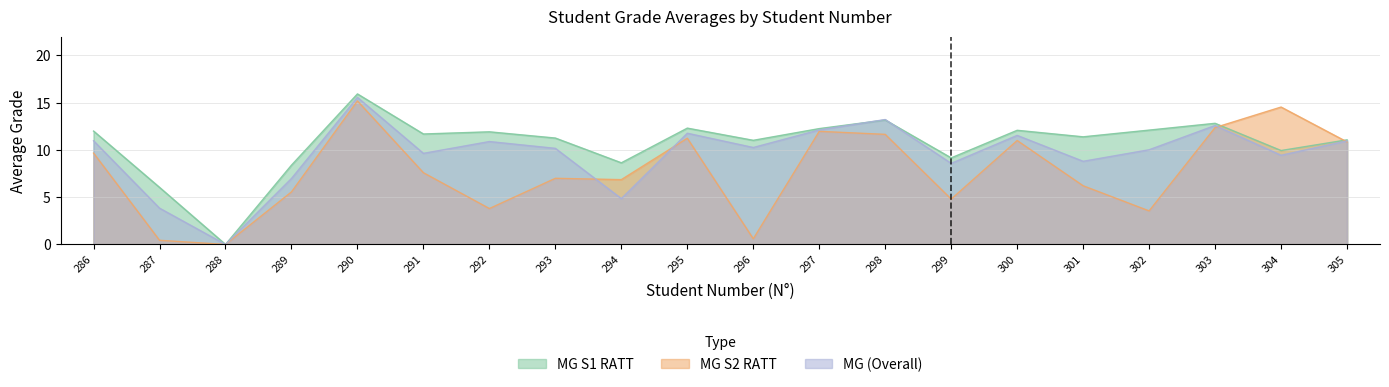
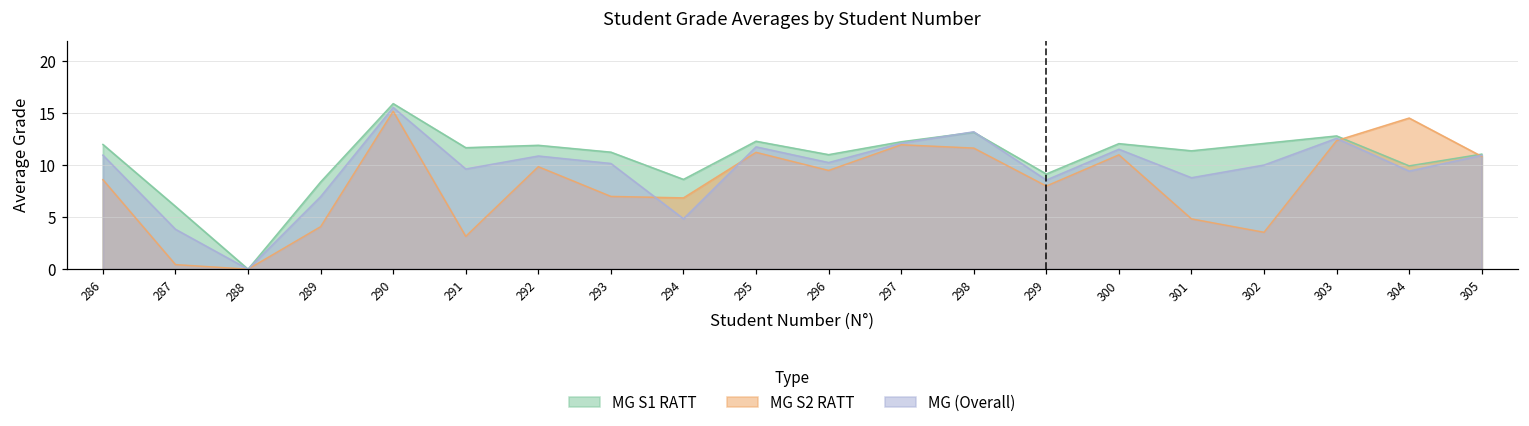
  {
    "MG S2 RATT": {
-     "286": 10,
+     "286": 9,
      "287": 0,
-     "289": 6,
+     "289": 4,
      "290": 15,
-     "291": 8,
-     "292": 4,
+     "291": 3,
+     "292": 10,
      "293": 7,
      "294": 7,
      "295": 11,
-     "296": 1,
+     "296": 10,
      "298": 12,
-     "299": 5,
+     "299": 8,
      "300": 11,
-     "301": 6,
+     "301": 5,
      "302": 4,
      "304": 15
    }
  }
